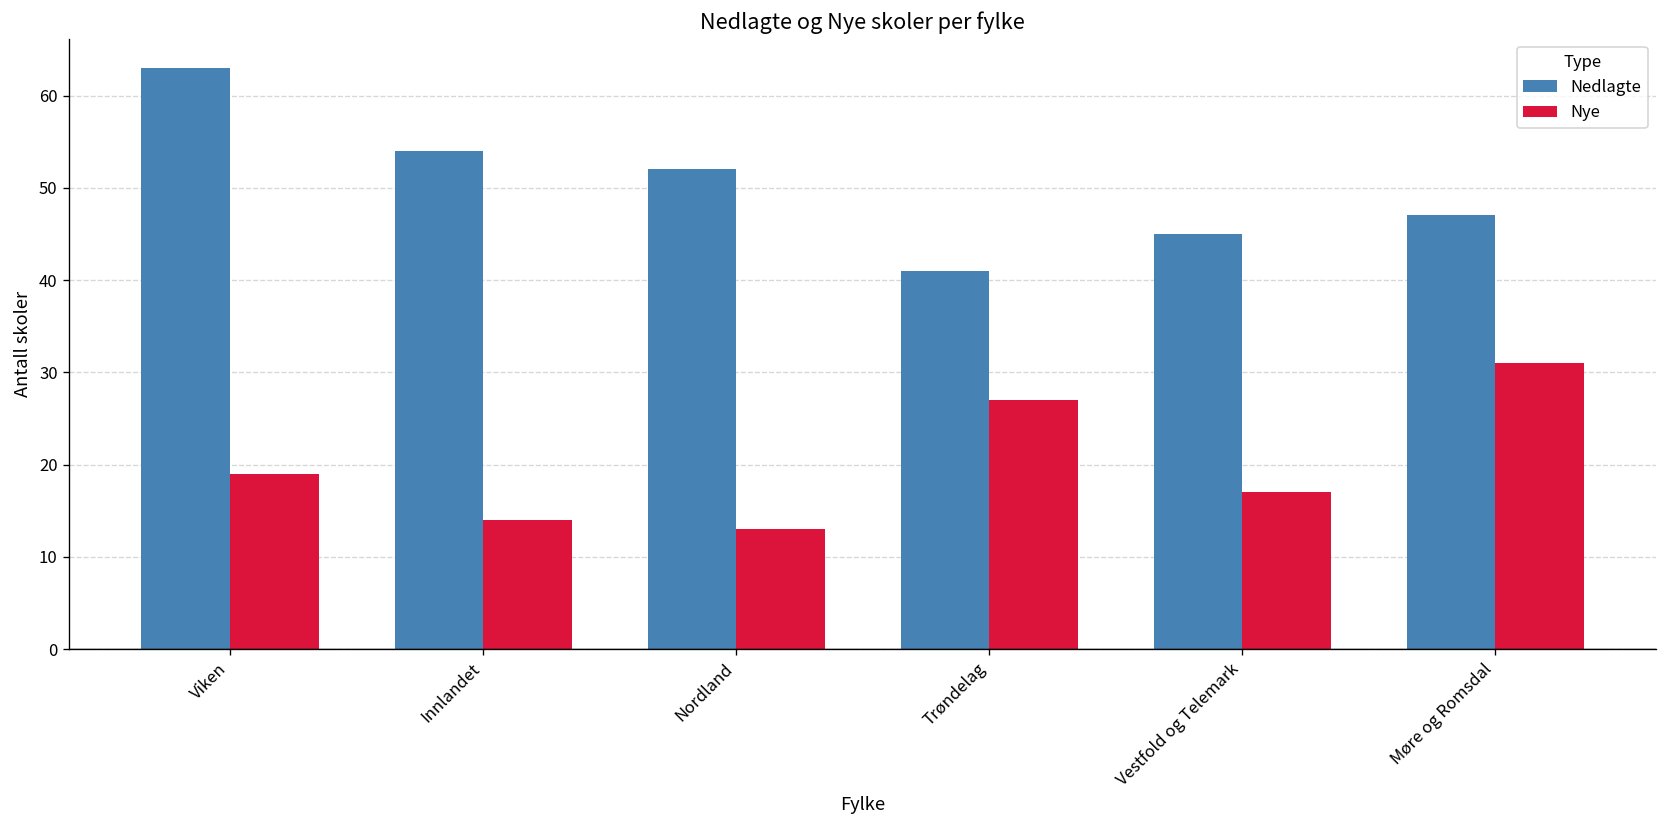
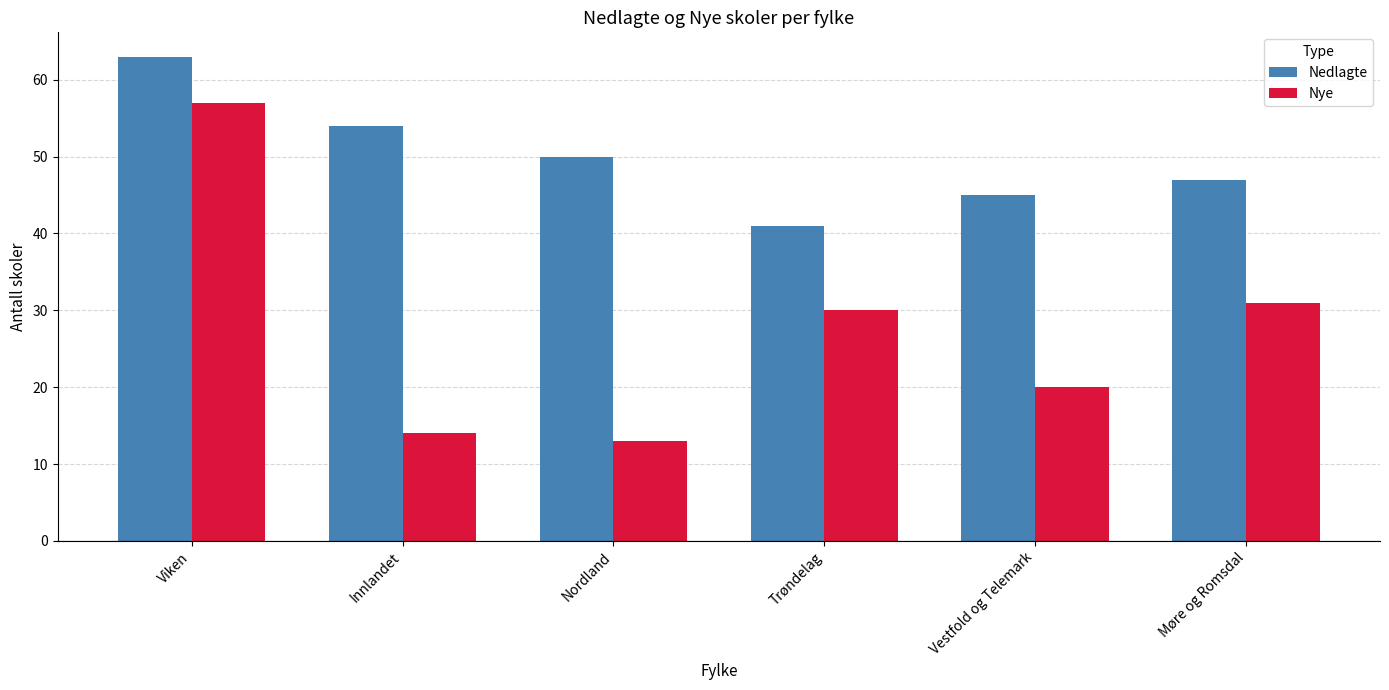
  {
    "Nedlagte": {
      "Viken": 63,
      "Innlandet": 54,
-     "Nordland": 52,
+     "Nordland": 50,
      "Trøndelag": 41,
      "Vestfold og Telemark": 45,
      "Møre og Romsdal": 47
    },
    "Nye": {
-     "Viken": 19,
+     "Viken": 57,
      "Innlandet": 14,
      "Nordland": 13,
-     "Trøndelag": 27,
-     "Vestfold og Telemark": 17,
+     "Trøndelag": 30,
+     "Vestfold og Telemark": 20,
      "Møre og Romsdal": 31
    }
  }
